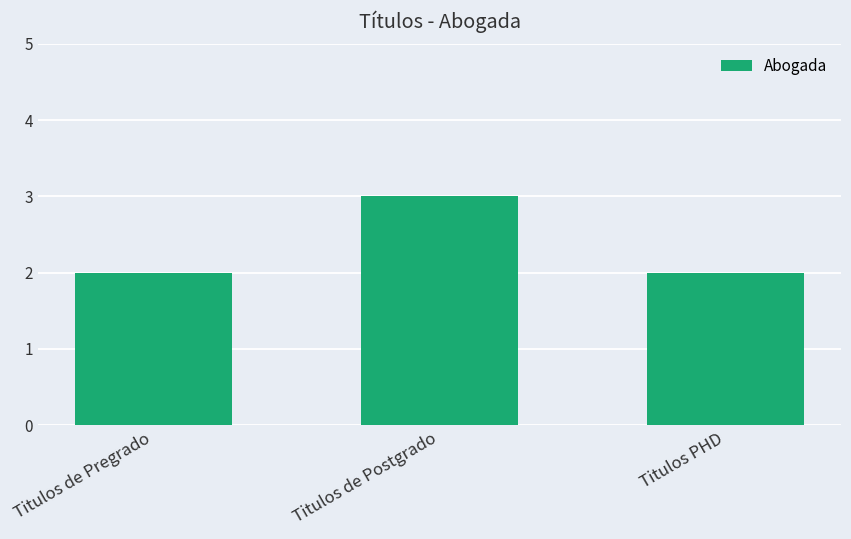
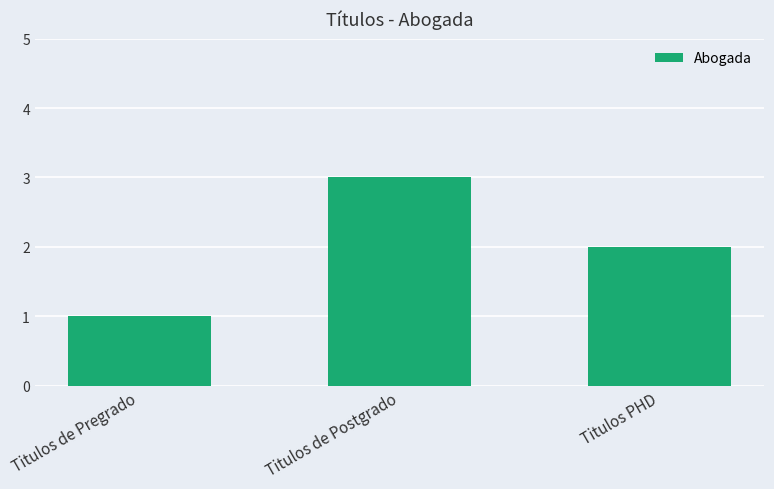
  {
-   "Titulos de Pregrado": 2,
+   "Titulos de Pregrado": 1,
    "Titulos de Postgrado": 3,
    "Titulos PHD": 2
  }
